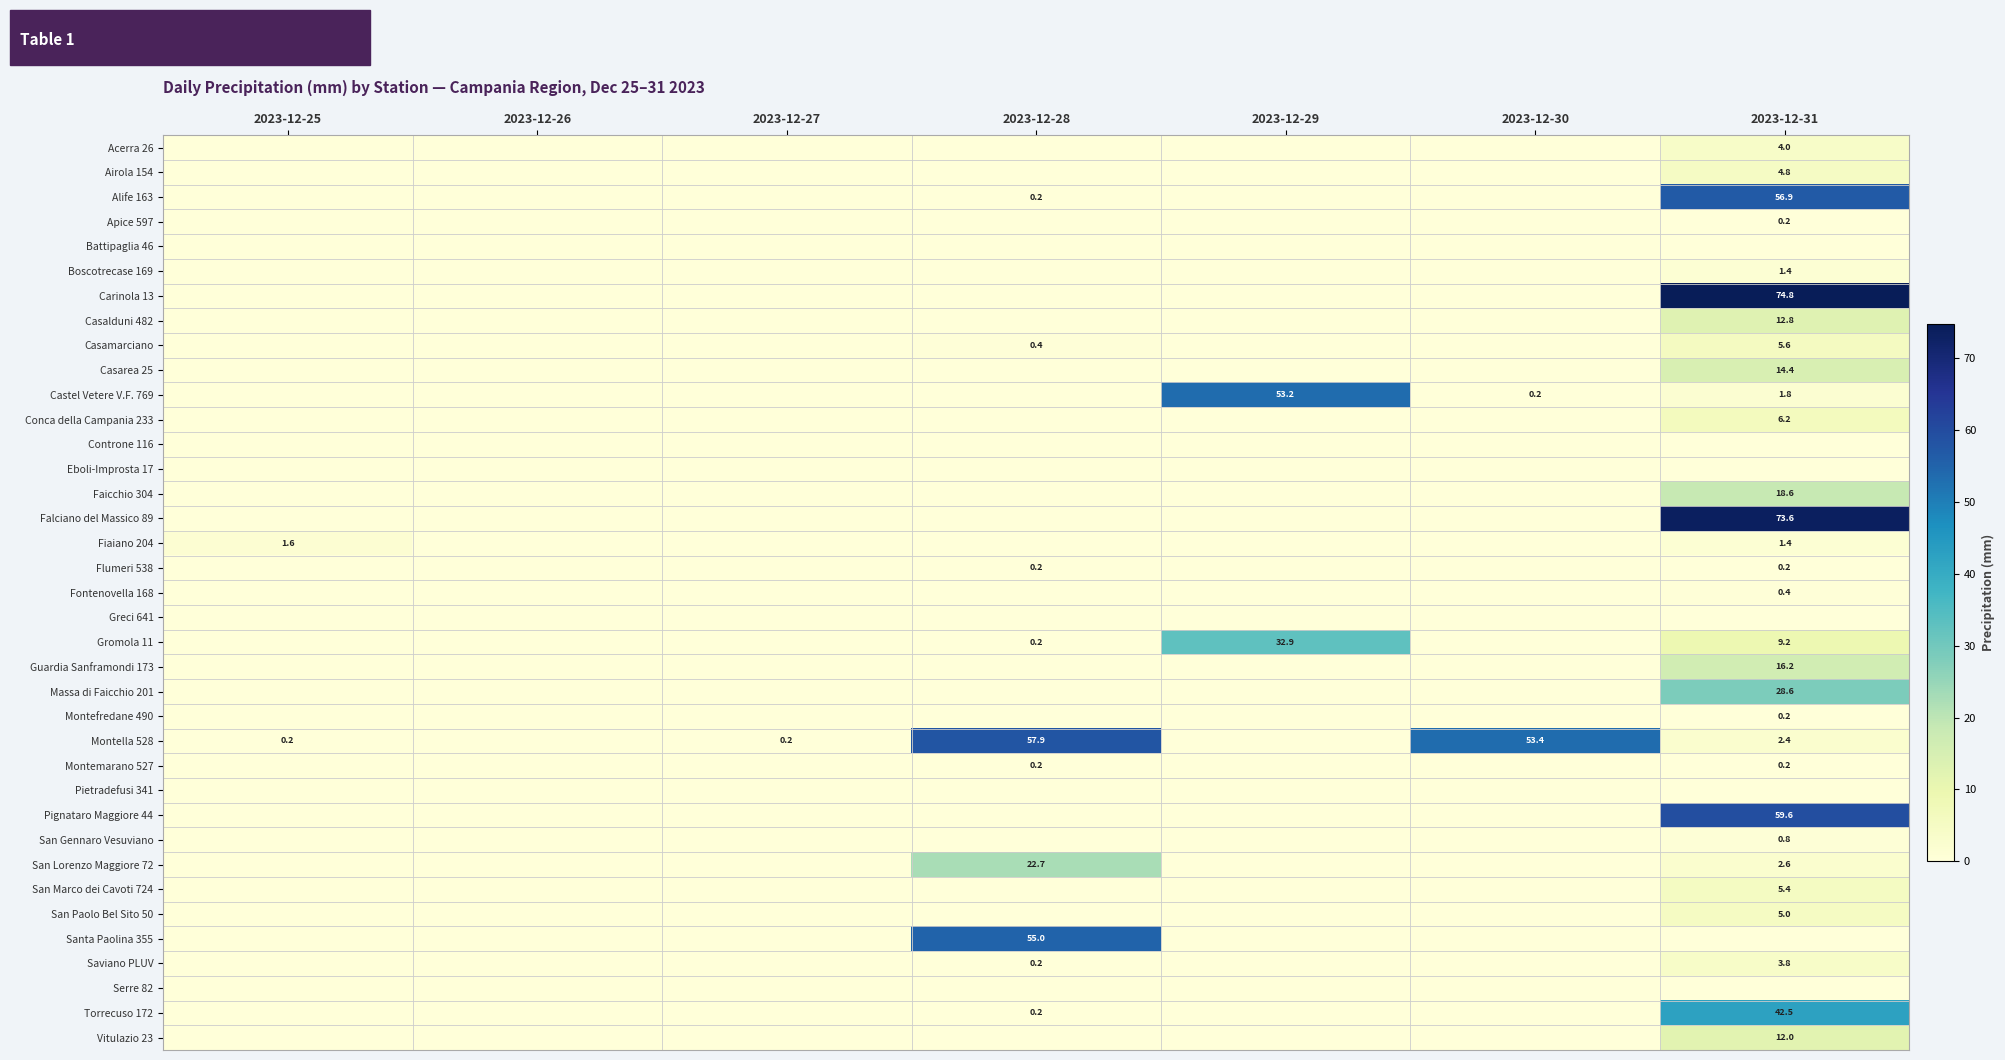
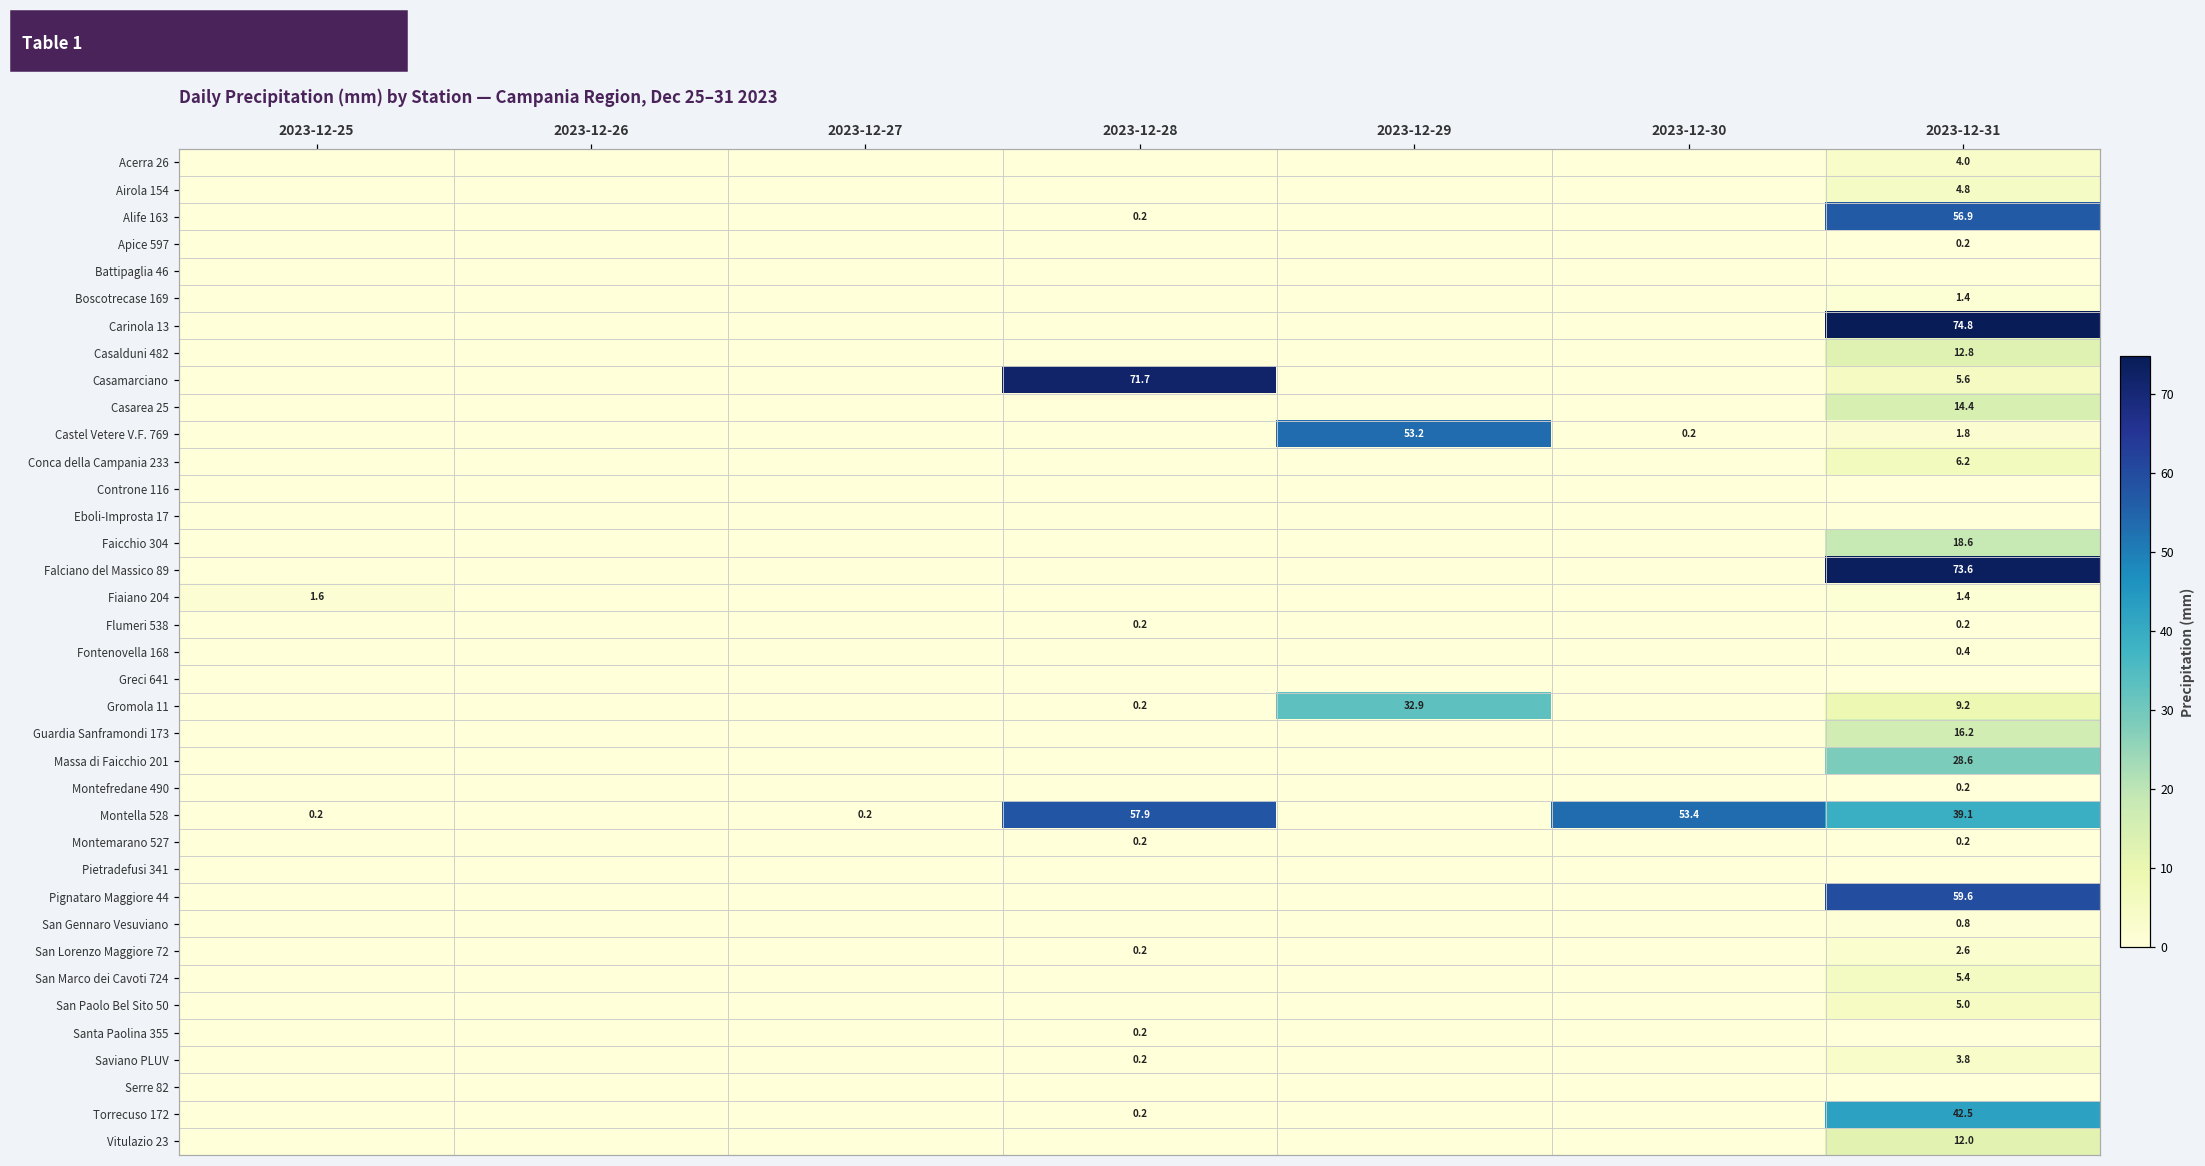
  {
    "Acerra 26": {
      "2023-12-31": 4.0
    },
    "Airola 154": {
      "2023-12-31": 4.8
    },
    "Alife 163": {
      "2023-12-28": 0.2,
      "2023-12-31": 56.9
    },
    "Apice 597": {
      "2023-12-31": 0.2
    },
    "Boscotrecase 169": {
      "2023-12-31": 1.4
    },
    "Carinola 13": {
      "2023-12-31": 74.8
    },
    "Casalduni 482": {
      "2023-12-31": 12.8
    },
    "Casamarciano": {
-     "2023-12-28": 0.4,
+     "2023-12-28": 71.7,
      "2023-12-31": 5.6
    },
    "Casarea 25": {
      "2023-12-31": 14.4
    },
    "Castel Vetere V.F. 769": {
      "2023-12-29": 53.2,
      "2023-12-30": 0.2,
      "2023-12-31": 1.8
    },
    "Conca della Campania 233": {
      "2023-12-31": 6.2
    },
    "Faicchio 304": {
      "2023-12-31": 18.6
    },
    "Falciano del Massico 89": {
      "2023-12-31": 73.6
    },
    "Fiaiano 204": {
      "2023-12-25": 1.6,
      "2023-12-31": 1.4
    },
    "Flumeri 538": {
      "2023-12-28": 0.2,
      "2023-12-31": 0.2
    },
    "Fontenovella 168": {
      "2023-12-31": 0.4
    },
    "Gromola 11": {
      "2023-12-28": 0.2,
      "2023-12-29": 32.9,
      "2023-12-31": 9.2
    },
    "Guardia Sanframondi 173": {
      "2023-12-31": 16.2
    },
    "Massa di Faicchio 201": {
      "2023-12-31": 28.6
    },
    "Montefredane 490": {
      "2023-12-31": 0.2
    },
    "Montella 528": {
      "2023-12-25": 0.2,
      "2023-12-27": 0.2,
      "2023-12-28": 57.9,
      "2023-12-30": 53.4,
-     "2023-12-31": 2.4
+     "2023-12-31": 39.1
    },
    "Montemarano 527": {
      "2023-12-28": 0.2,
      "2023-12-31": 0.2
    },
    "Pignataro Maggiore 44": {
      "2023-12-31": 59.6
    },
    "San Gennaro Vesuviano": {
      "2023-12-31": 0.8
    },
    "San Lorenzo Maggiore 72": {
-     "2023-12-28": 22.7,
+     "2023-12-28": 0.2,
      "2023-12-31": 2.6
    },
    "San Marco dei Cavoti 724": {
      "2023-12-31": 5.4
    },
    "San Paolo Bel Sito 50": {
      "2023-12-31": 5.0
    },
    "Santa Paolina 355": {
-     "2023-12-28": 55.0
+     "2023-12-28": 0.2
    },
    "Saviano PLUV": {
      "2023-12-28": 0.2,
      "2023-12-31": 3.8
    },
    "Torrecuso 172": {
      "2023-12-28": 0.2,
      "2023-12-31": 42.5
    },
    "Vitulazio 23": {
      "2023-12-31": 12.0
    }
  }
